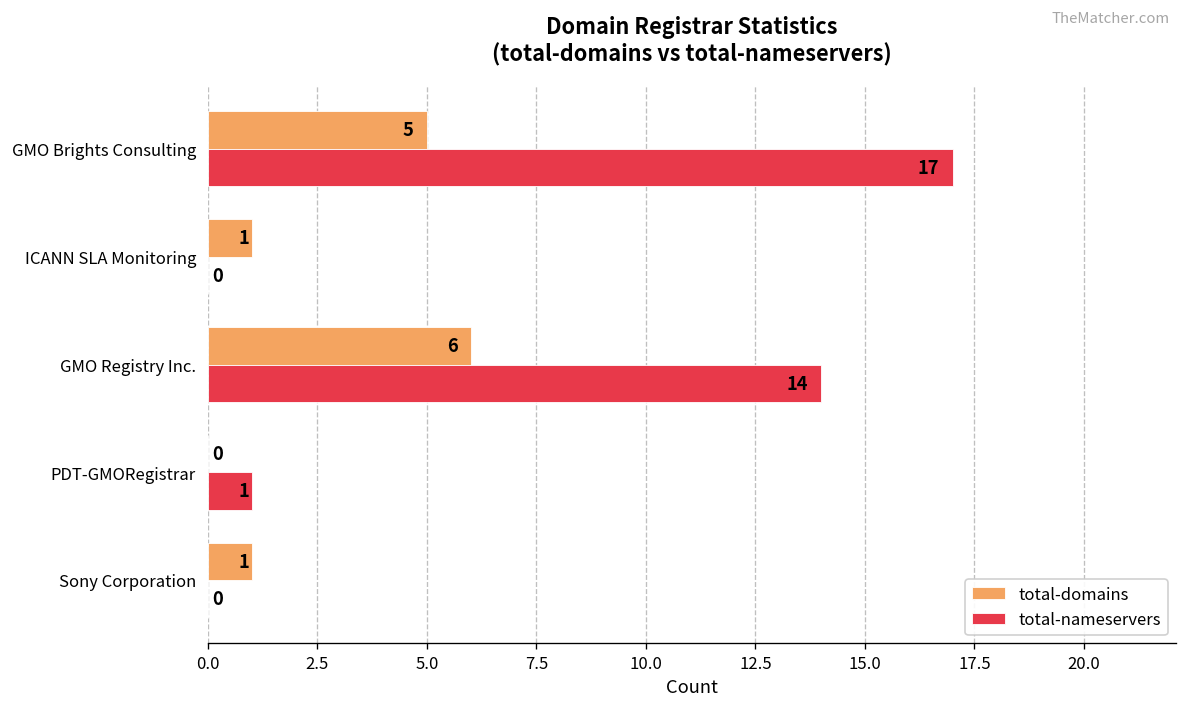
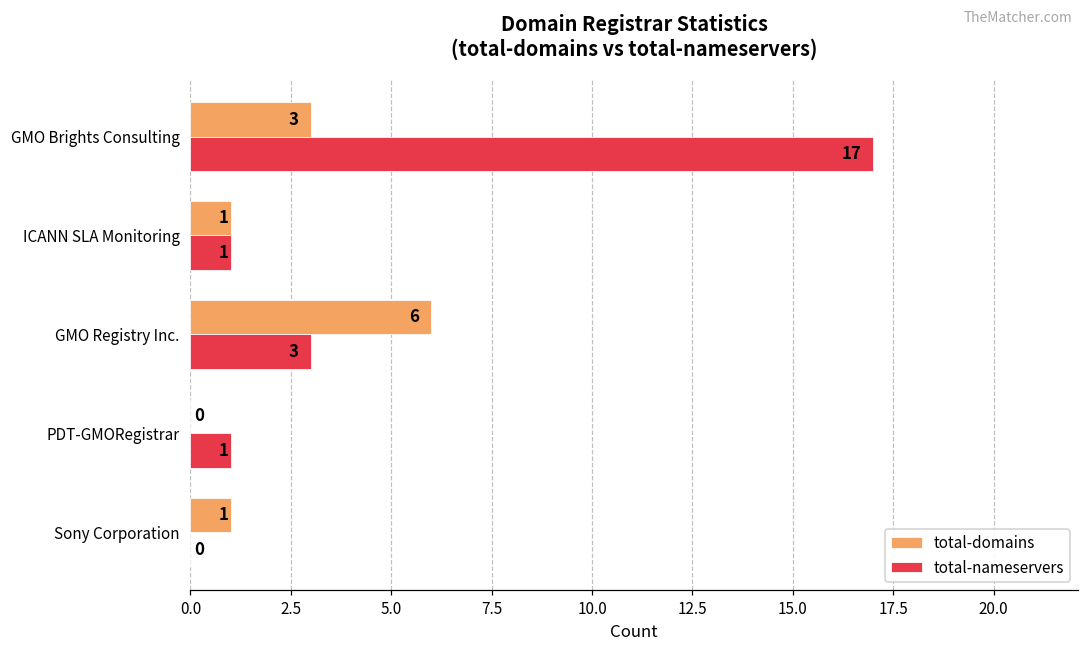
  {
    "total-domains": {
-     "GMO Brights Consulting": 5,
+     "GMO Brights Consulting": 3,
      "ICANN SLA Monitoring": 1,
      "GMO Registry Inc.": 6,
      "PDT-GMORegistrar": 0,
      "Sony Corporation": 1
    },
    "total-nameservers": {
      "GMO Brights Consulting": 17,
-     "ICANN SLA Monitoring": 0,
-     "GMO Registry Inc.": 14,
+     "ICANN SLA Monitoring": 1,
+     "GMO Registry Inc.": 3,
      "PDT-GMORegistrar": 1,
      "Sony Corporation": 0
    }
  }
